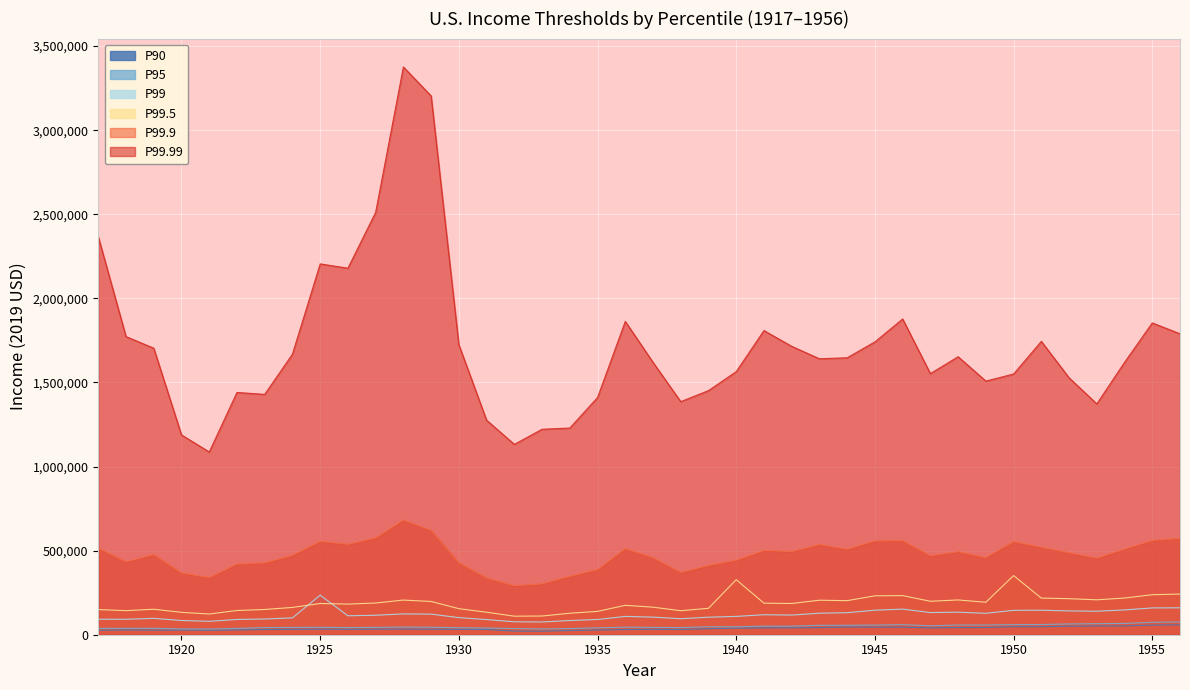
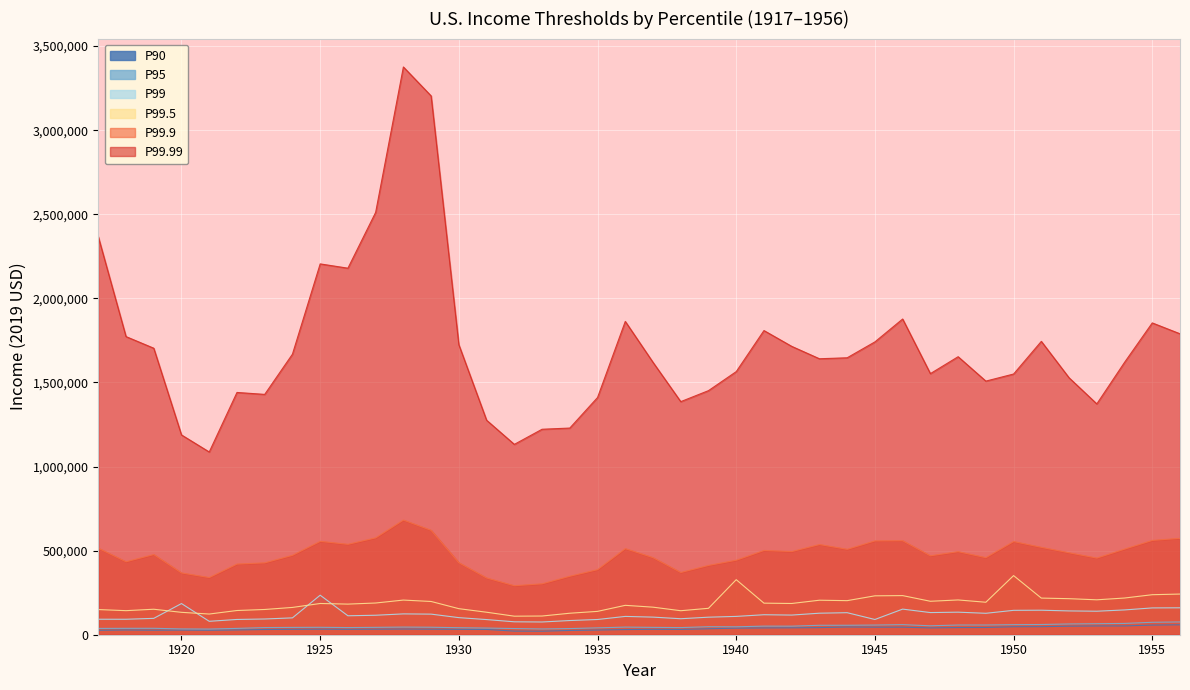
  {
    "P90": {
      "1955": "60,000"
    },
    "P95": {
      "1955": "70,000"
    },
    "P99": {
-     "1920": "80,000",
+     "1920": "190,000",
      "1925": "230,000",
      "1930": "100,000",
      "1935": "90,000",
      "1940": "110,000",
-     "1945": "150,000",
+     "1945": "90,000",
      "1950": "140,000",
      "1955": "160,000"
    },
    "P99.5": {
      "1920": "130,000",
      "1925": "190,000",
      "1930": "150,000",
      "1935": "140,000",
      "1940": "330,000",
      "1945": "230,000",
      "1950": "350,000",
      "1955": "240,000"
    }
  }
